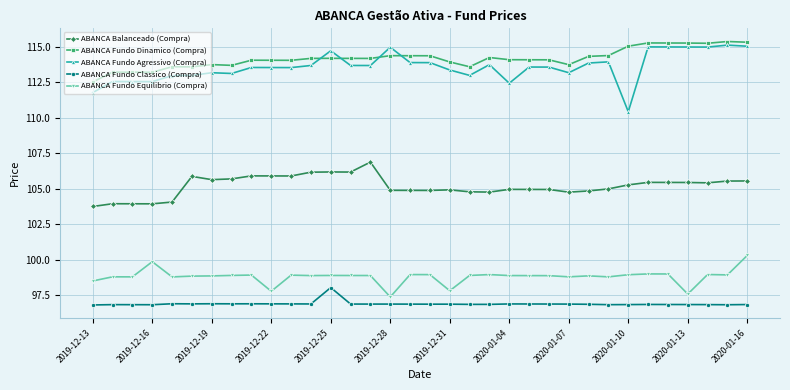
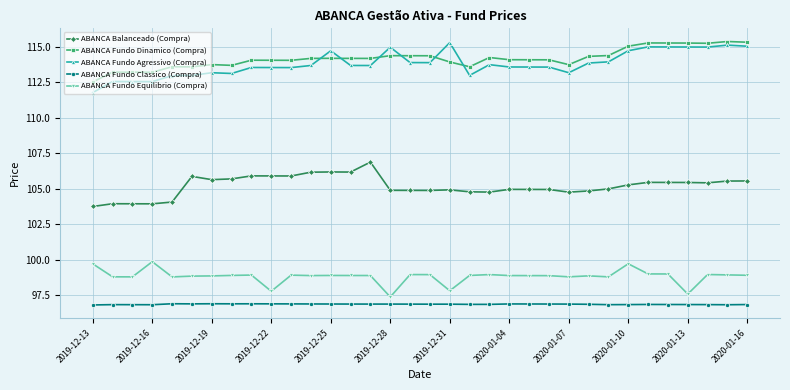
  {
    "ABANCA Fundo Agressivo (Compra)": {
      "2019-12-19": 113.2,
      "2019-12-22": 113.5,
      "2019-12-25": 114.7,
      "2019-12-28": 115.0,
-     "2019-12-31": 113.4,
-     "2020-01-04": 112.4,
+     "2019-12-31": 115.3,
+     "2020-01-04": 113.6,
      "2020-01-07": 113.2,
-     "2020-01-10": 110.4,
+     "2020-01-10": 114.7,
      "2020-01-13": 115.0,
      "2020-01-16": 115.0
    },
    "ABANCA Fundo Classico (Compra)": {
      "2019-12-13": 96.8,
      "2019-12-16": 96.9,
      "2019-12-19": 96.9,
      "2019-12-22": 96.9,
-     "2019-12-25": 98.1,
+     "2019-12-25": 96.9,
      "2019-12-28": 96.9,
      "2019-12-31": 96.9,
      "2020-01-04": 96.9,
      "2020-01-07": 96.9,
      "2020-01-10": 96.9,
      "2020-01-13": 96.9,
      "2020-01-16": 96.9
    },
    "ABANCA Fundo Equilibrio (Compra)": {
-     "2019-12-13": 98.5,
+     "2019-12-13": 99.7,
      "2019-12-16": 99.9,
      "2019-12-19": 98.9,
      "2019-12-22": 97.8,
      "2019-12-25": 98.9,
      "2019-12-28": 97.4,
      "2019-12-31": 97.8,
      "2020-01-04": 98.9,
      "2020-01-07": 98.8,
-     "2020-01-10": 99.0,
+     "2020-01-10": 99.7,
      "2020-01-13": 97.6,
-     "2020-01-16": 100.3
+     "2020-01-16": 98.9
    }
  }
